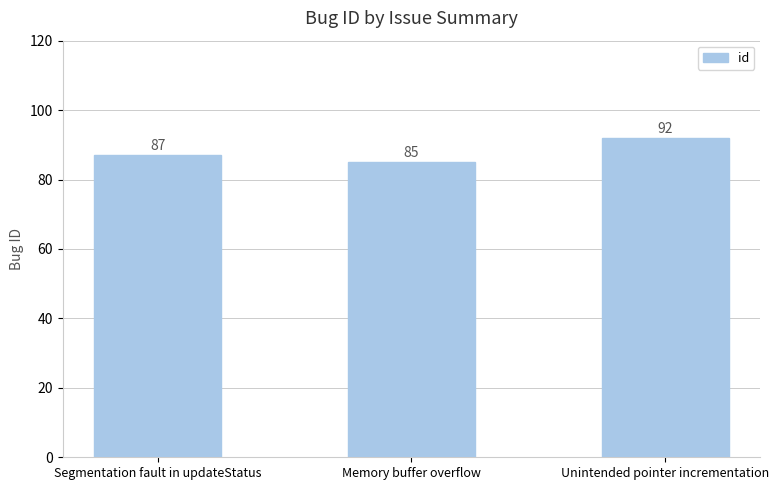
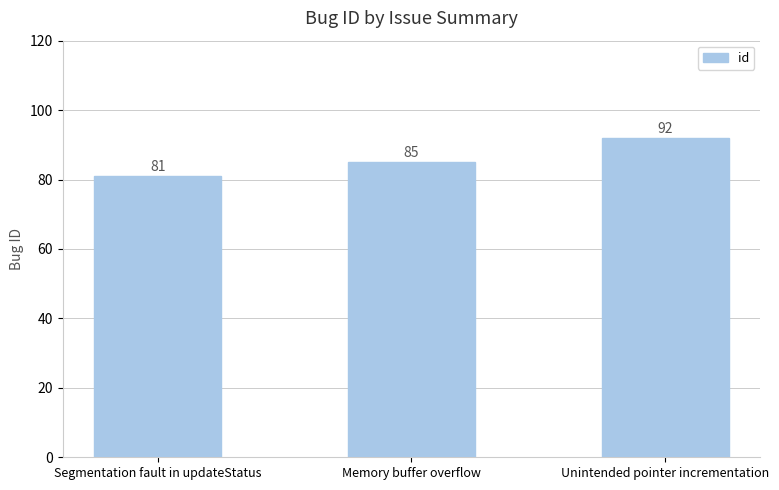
  {
-   "Segmentation fault in updateStatus": 87,
+   "Segmentation fault in updateStatus": 81,
    "Memory buffer overflow": 85,
    "Unintended pointer incrementation": 92
  }
